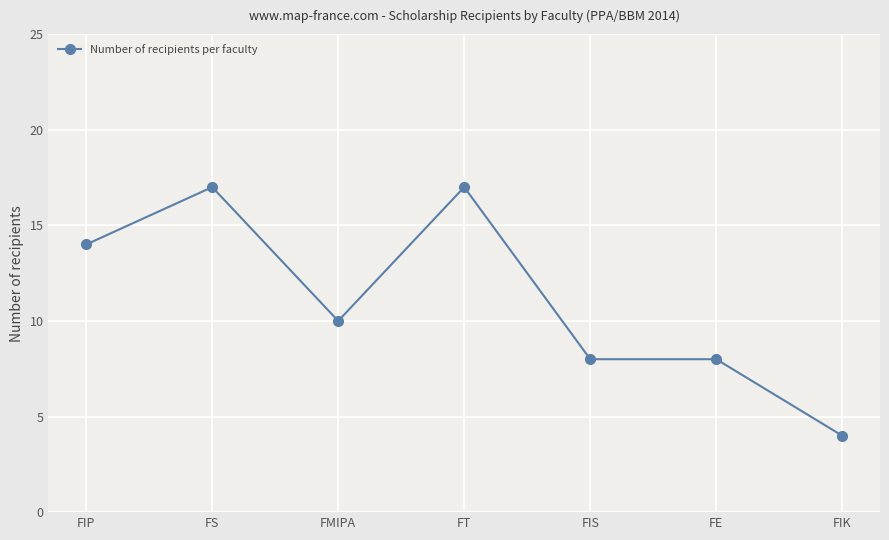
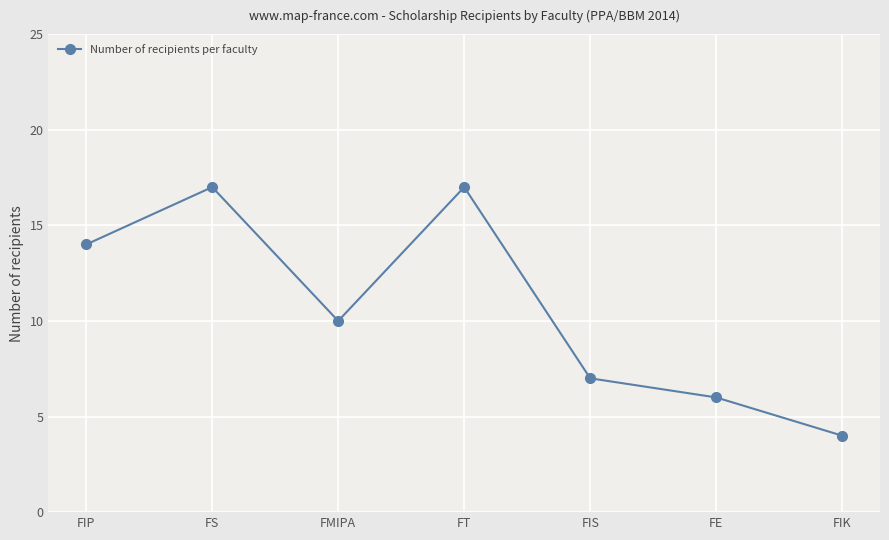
  {
    "FIP": 14,
    "FS": 17,
    "FMIPA": 10,
    "FT": 17,
-   "FIS": 8,
-   "FE": 8,
+   "FIS": 7,
+   "FE": 6,
    "FIK": 4
  }
